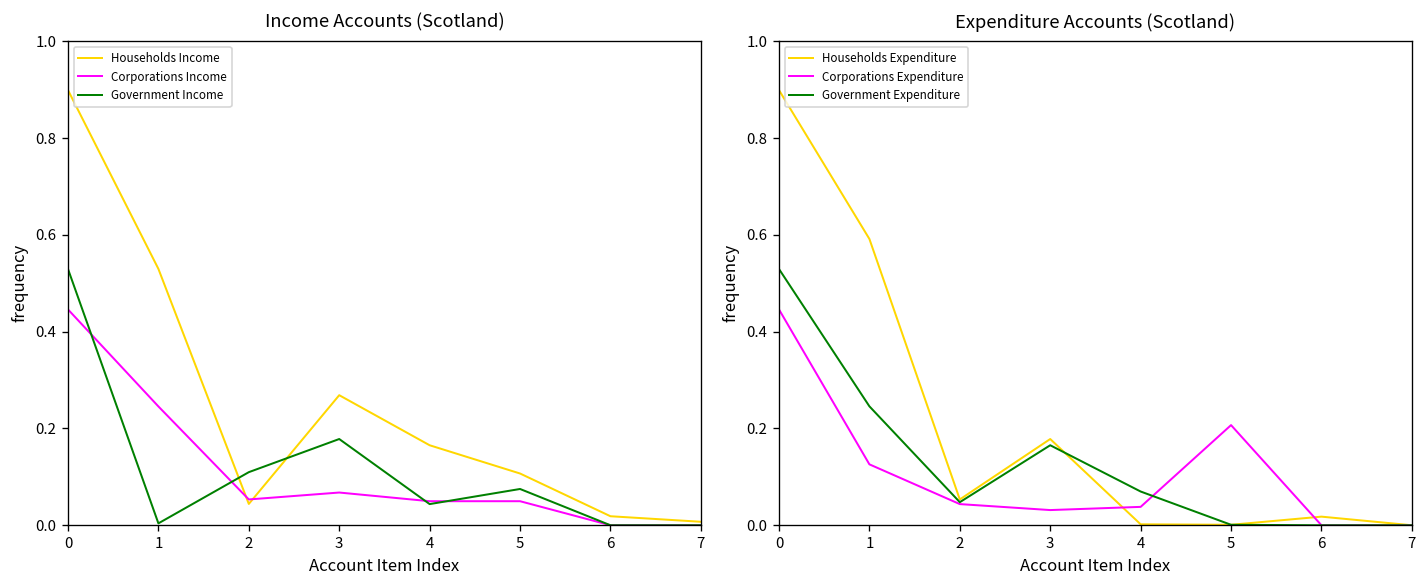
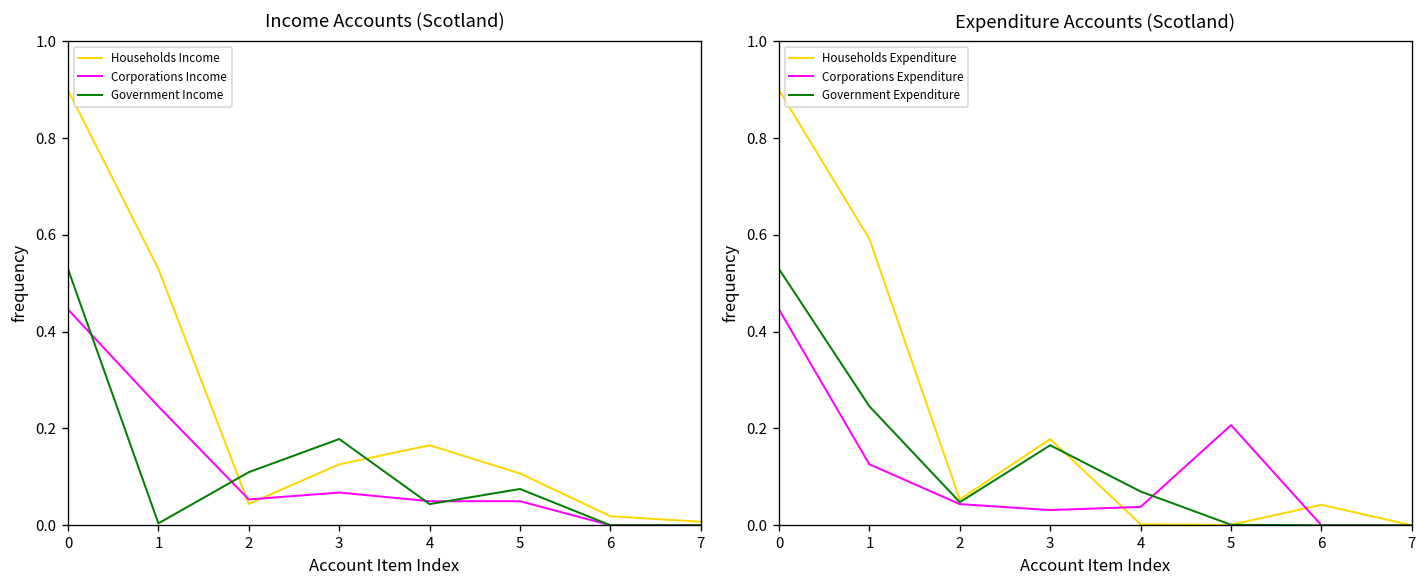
  {
    "Income Accounts (Scotland)": {
      "Households Income": {
        "0": 0.90,
        "1": 0.53,
        "2": 0.04,
-       "3": 0.27,
+       "3": 0.13,
        "4": 0.17,
        "5": 0.11,
        "6": 0.02,
        "7": 0.01
      },
      "Corporations Income": {
        "0": 0.45,
        "1": 0.25,
        "2": 0.05,
        "3": 0.07,
        "5": 0.05
      },
      "Government Income": {
        "0": 0.53,
        "1": 0.00,
        "2": 0.11,
        "3": 0.18,
        "5": 0.07
      }
    },
    "Expenditure Accounts (Scotland)": {
      "Households Expenditure": {
        "0": 0.90,
        "1": 0.59,
        "3": 0.18,
        "4": 0.00,
-       "6": 0.02
+       "6": 0.04
      },
      "Corporations Expenditure": {
        "0": 0.45,
        "1": 0.13,
        "3": 0.03,
        "4": 0.04,
        "5": 0.21
      },
      "Government Expenditure": {
        "0": 0.53,
        "1": 0.25,
        "3": 0.17,
        "4": 0.07
      }
    }
  }
